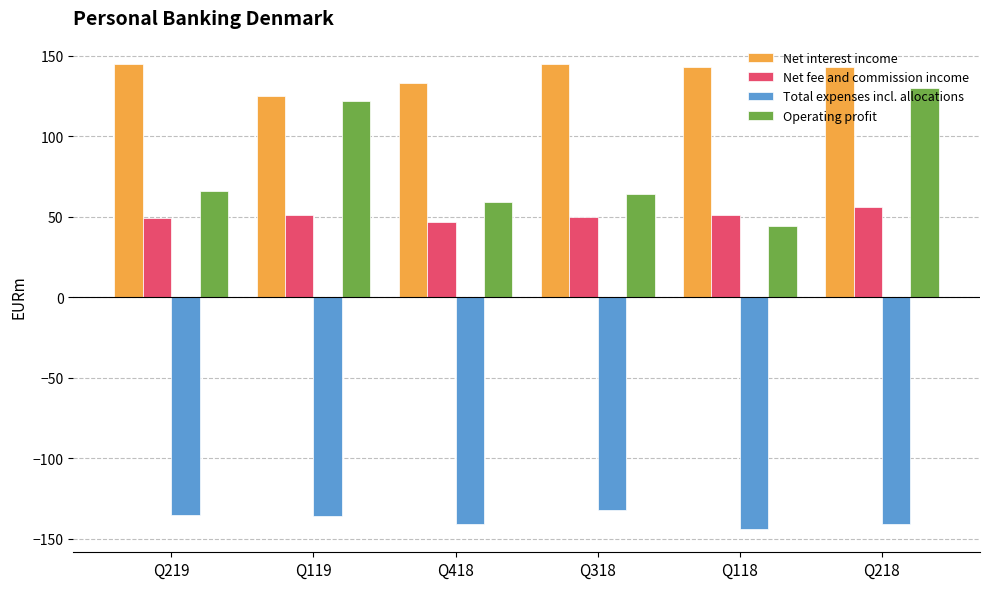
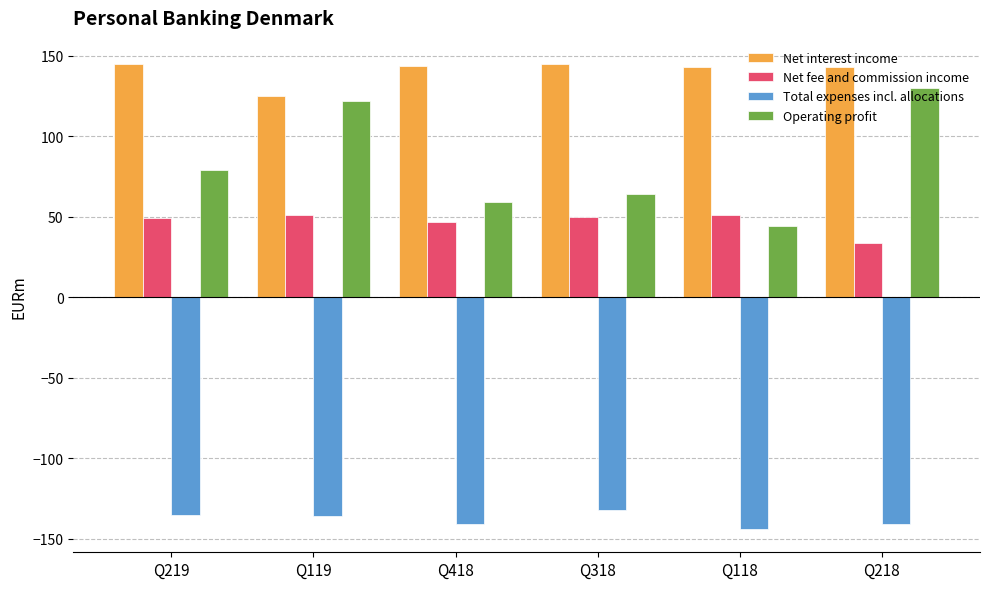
  {
    "Net interest income": {
      "Q219": 145,
      "Q119": 125,
-     "Q418": 133,
+     "Q418": 144,
      "Q318": 145,
      "Q118": 143,
      "Q218": 143
    },
    "Net fee and commission income": {
      "Q219": 49,
      "Q119": 51,
      "Q418": 47,
      "Q318": 50,
      "Q118": 51,
-     "Q218": 56
+     "Q218": 34
    },
    "Total expenses incl. allocations": {
      "Q219": -135,
      "Q119": -136,
      "Q418": -141,
      "Q318": -132,
      "Q118": -144,
      "Q218": -141
    },
    "Operating profit": {
-     "Q219": 66,
+     "Q219": 79,
      "Q119": 122,
      "Q418": 59,
      "Q318": 64,
      "Q118": 44,
      "Q218": 130
    }
  }
